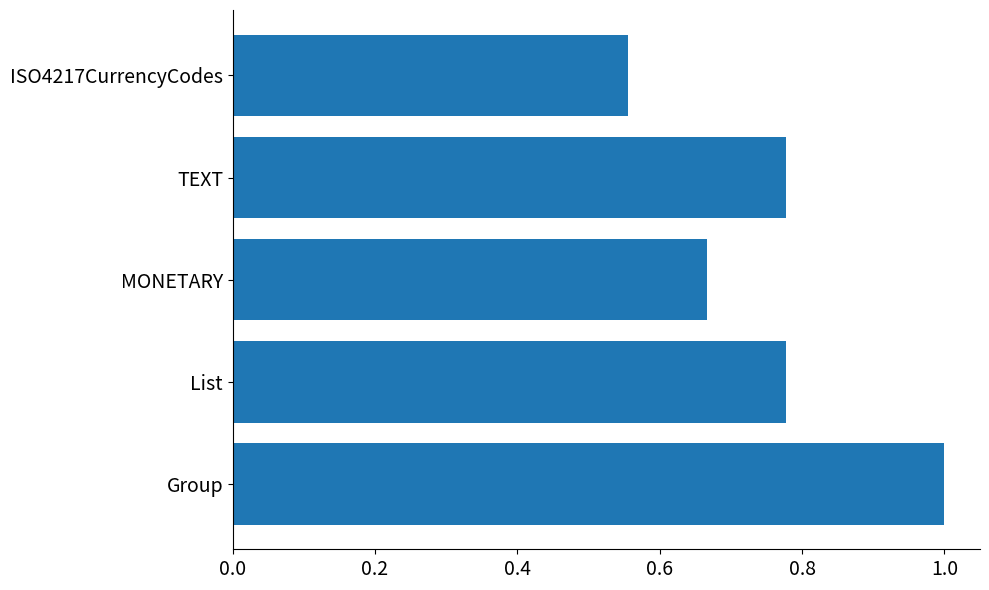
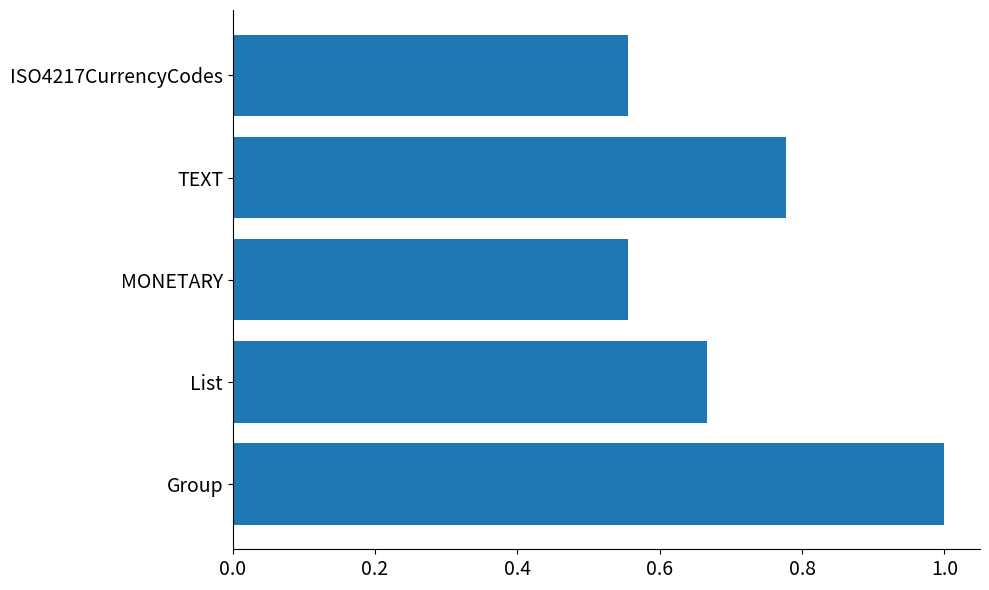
  {
    "ISO4217CurrencyCodes": 0.56,
    "TEXT": 0.78,
-   "MONETARY": 0.67,
-   "List": 0.78,
+   "MONETARY": 0.56,
+   "List": 0.67,
    "Group": 1.00
  }
